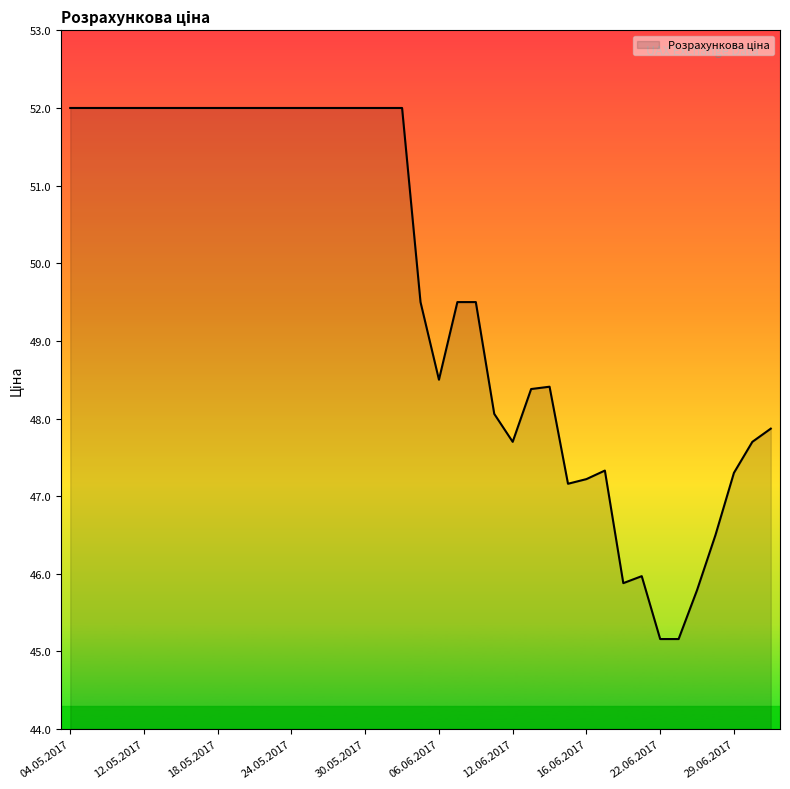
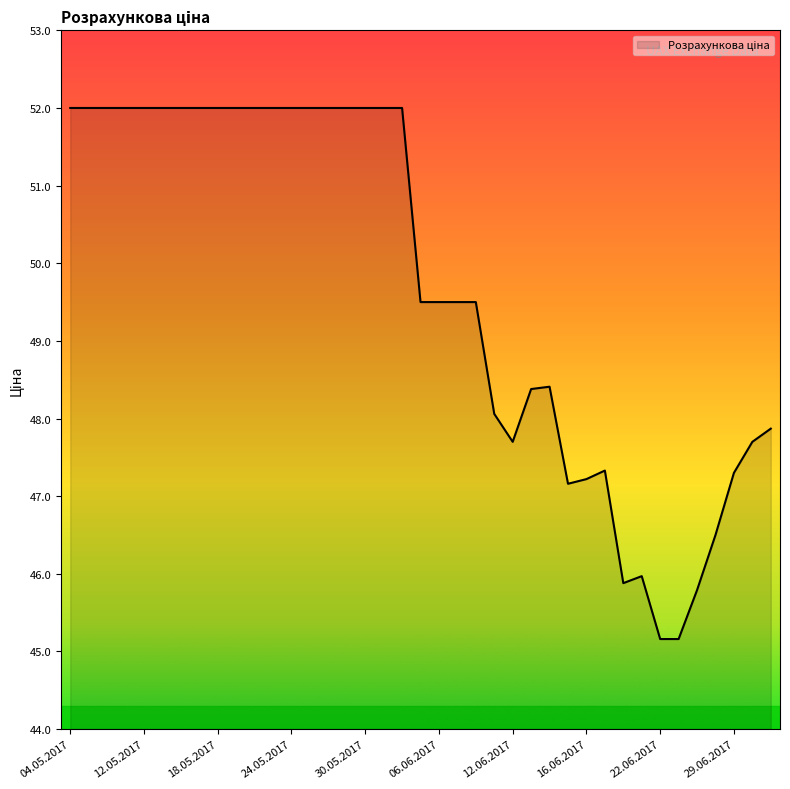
  {
    "04.05.2017": 52.0,
    "12.05.2017": 52.0,
    "18.05.2017": 52.0,
    "24.05.2017": 52.0,
    "30.05.2017": 52.0,
-   "06.06.2017": 48.5,
+   "06.06.2017": 49.5,
    "12.06.2017": 47.7,
    "16.06.2017": 47.2,
    "22.06.2017": 45.2,
    "29.06.2017": 47.3
  }
